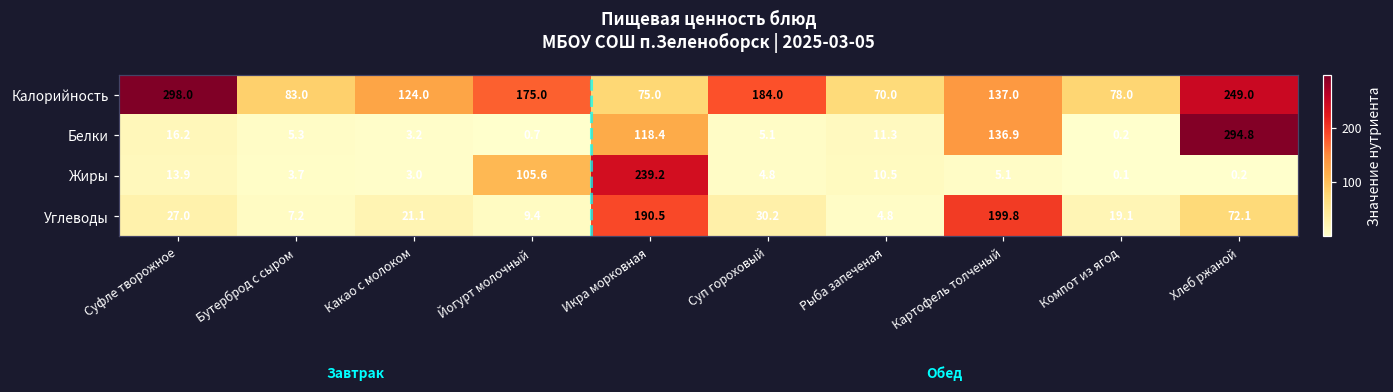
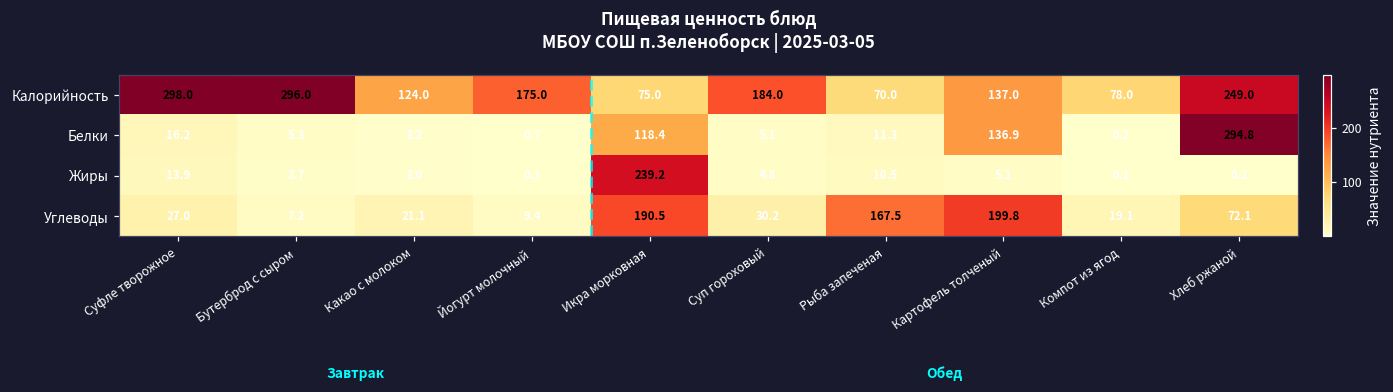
  {
    "Калорийность": {
      "Суфле творожное": 298.0,
-     "Бутерброд с сыром": 83.0,
+     "Бутерброд с сыром": 296.0,
      "Какао с молоком": 124.0,
      "Йогурт молочный": 175.0,
      "Икра морковная": 75.0,
      "Суп гороховый": 184.0,
      "Рыба запеченая": 70.0,
      "Картофель толченый": 137.0,
      "Компот из ягод": 78.0,
      "Хлеб ржаной": 249.0
    },
    "Белки": {
      "Суфле творожное": 16.2,
      "Бутерброд с сыром": 5.3,
      "Какао с молоком": 3.2,
      "Йогурт молочный": 0.7,
      "Икра морковная": 118.4,
      "Суп гороховый": 5.1,
      "Рыба запеченая": 11.3,
      "Картофель толченый": 136.9,
      "Компот из ягод": 0.2,
      "Хлеб ржаной": 294.8
    },
    "Жиры": {
      "Суфле творожное": 13.9,
      "Бутерброд с сыром": 3.7,
      "Какао с молоком": 3.0,
-     "Йогурт молочный": 105.6,
+     "Йогурт молочный": 0.1,
      "Икра морковная": 239.2,
      "Суп гороховый": 4.8,
      "Рыба запеченая": 10.5,
      "Картофель толченый": 5.1,
      "Компот из ягод": 0.1,
      "Хлеб ржаной": 0.2
    },
    "Углеводы": {
      "Суфле творожное": 27.0,
      "Бутерброд с сыром": 7.2,
      "Какао с молоком": 21.1,
      "Йогурт молочный": 9.4,
      "Икра морковная": 190.5,
      "Суп гороховый": 30.2,
-     "Рыба запеченая": 4.8,
+     "Рыба запеченая": 167.5,
      "Картофель толченый": 199.8,
      "Компот из ягод": 19.1,
      "Хлеб ржаной": 72.1
    }
  }
